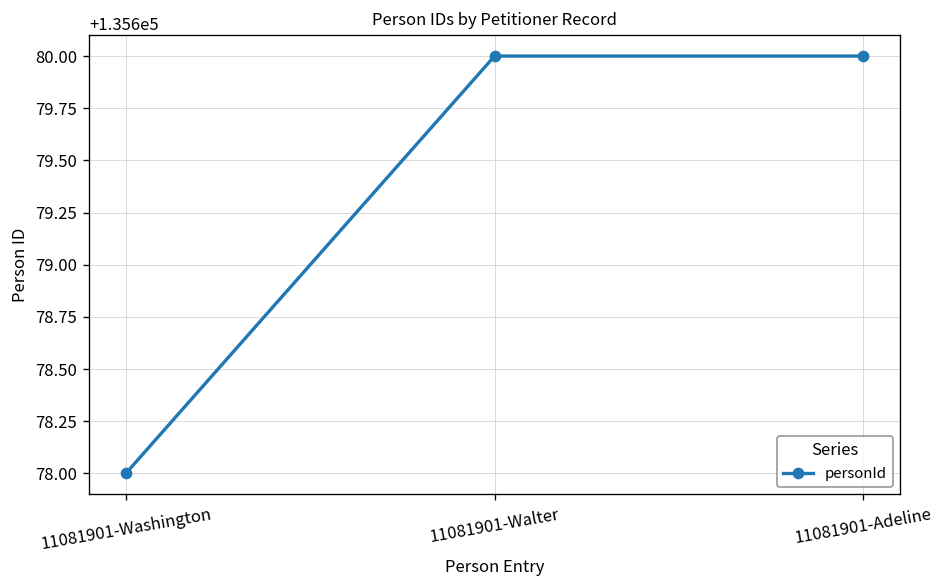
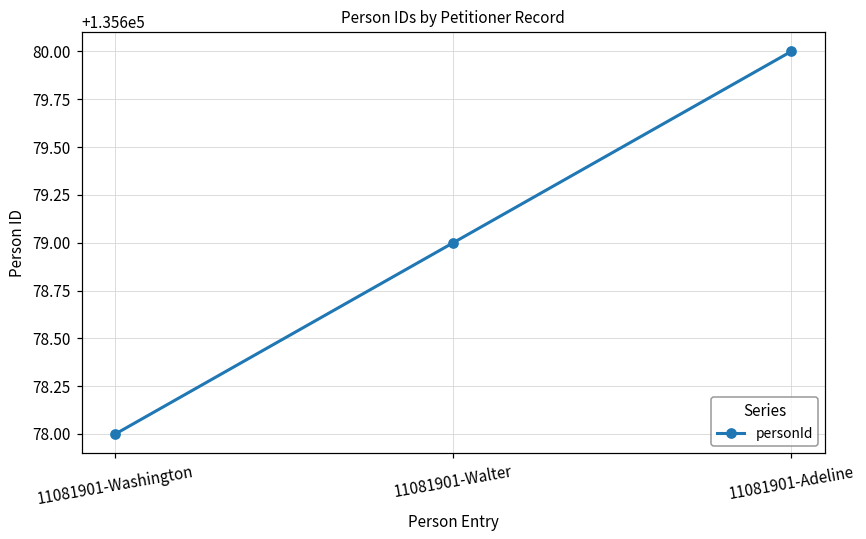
  {
    "11081901-Washington": 135678,
-   "11081901-Walter": 135680,
+   "11081901-Walter": 135679,
    "11081901-Adeline": 135680
  }
